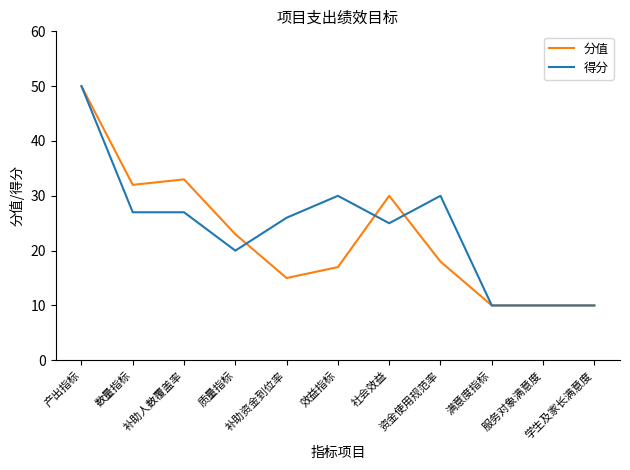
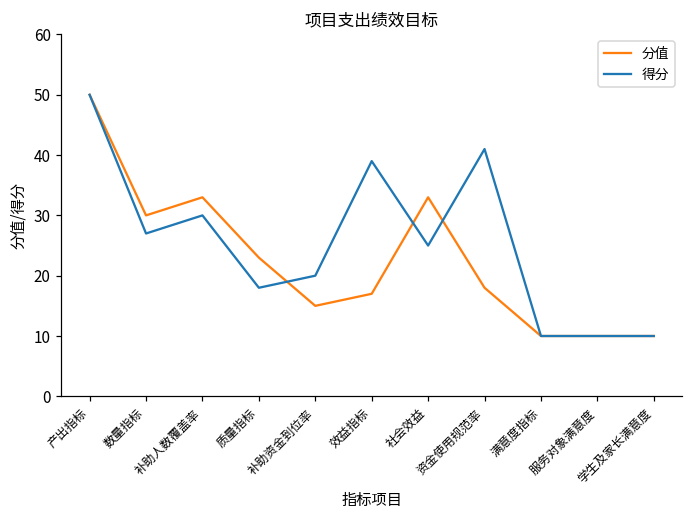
  {
    "分值": {
-     "数量指标": 32,
+     "数量指标": 30,
      "补助人数覆盖率": 33,
      "质量指标": 23,
      "补助资金到位率": 15,
      "效益指标": 17,
-     "社会效益": 30,
+     "社会效益": 33,
      "资金使用规范率": 18
    },
    "得分": {
      "数量指标": 27,
-     "补助人数覆盖率": 27,
-     "质量指标": 20,
-     "补助资金到位率": 26,
-     "效益指标": 30,
+     "补助人数覆盖率": 30,
+     "质量指标": 18,
+     "补助资金到位率": 20,
+     "效益指标": 39,
      "社会效益": 25,
-     "资金使用规范率": 30
+     "资金使用规范率": 41
    }
  }
